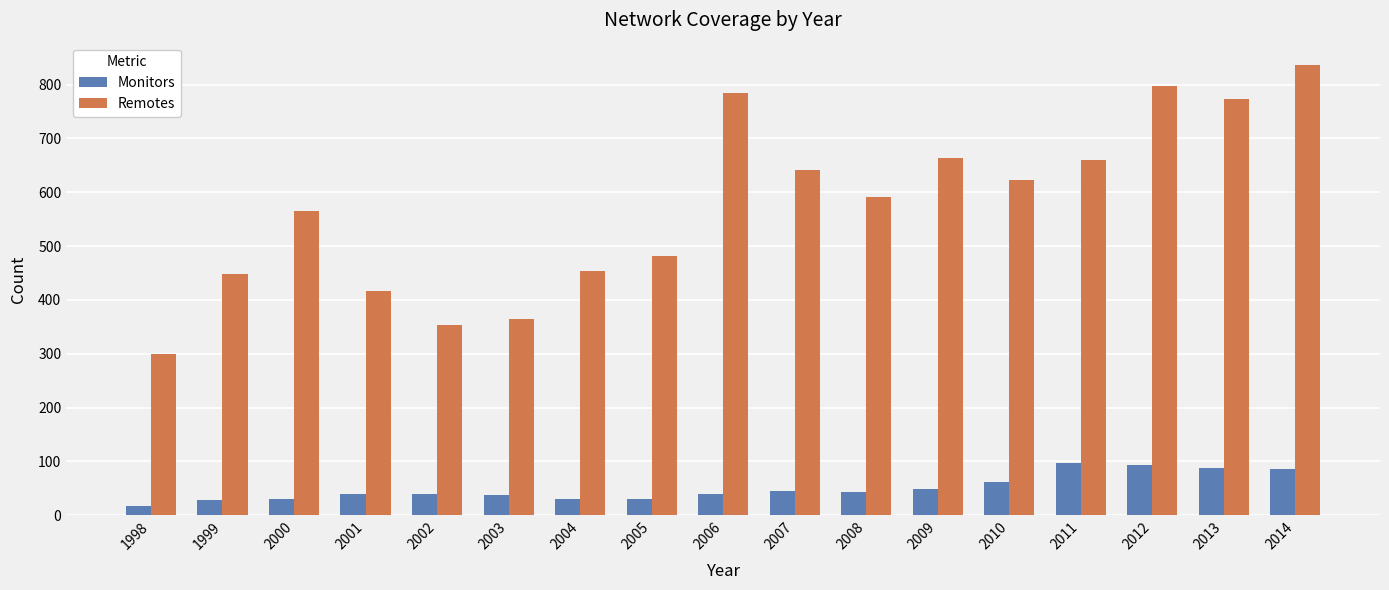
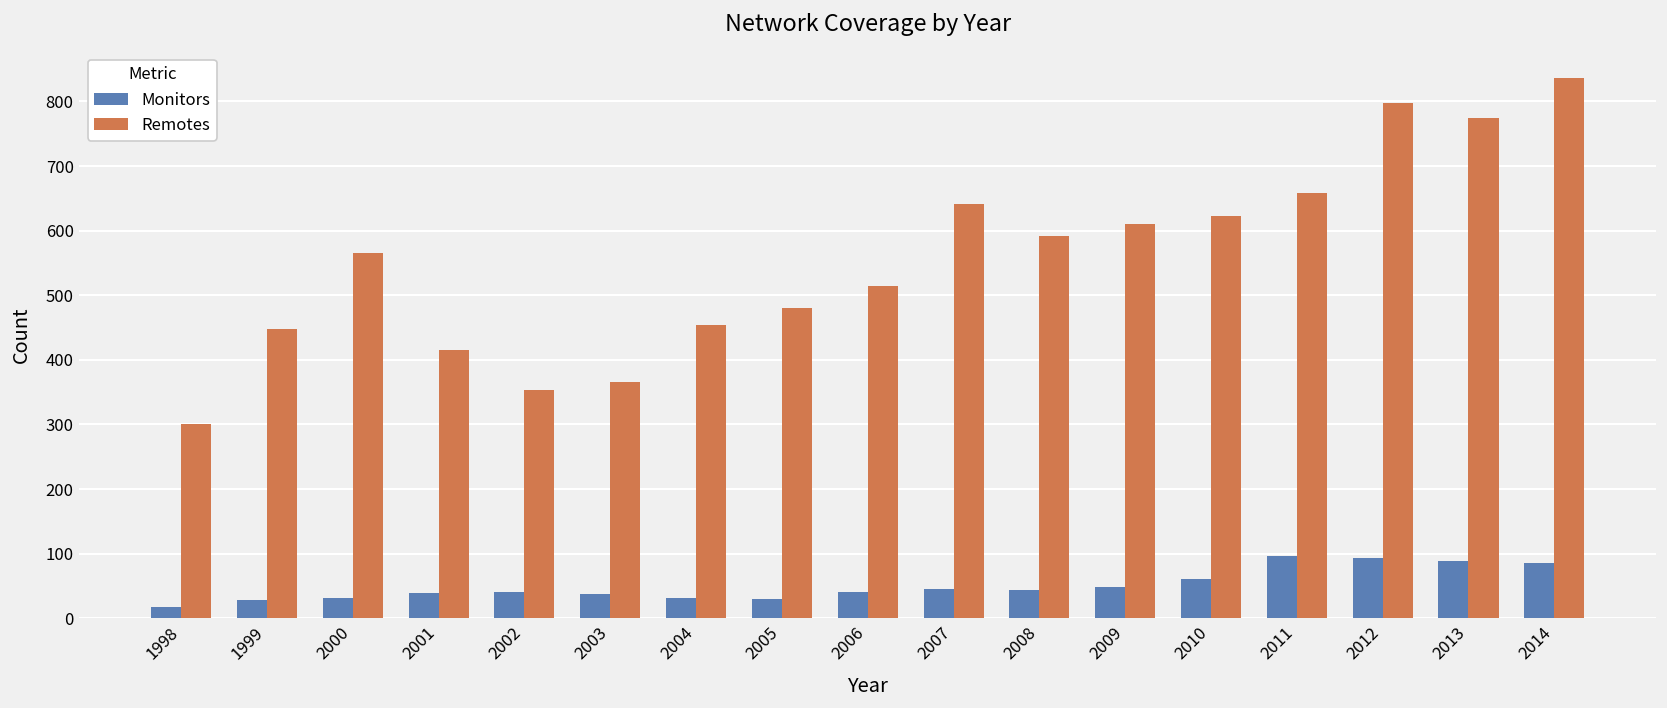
  {
    "Monitors": {
      "1998": 20,
      "1999": 30,
      "2000": 30,
      "2001": 40,
      "2002": 40,
      "2003": 40,
      "2004": 30,
      "2005": 30,
      "2006": 40,
      "2007": 50,
      "2008": 40,
      "2009": 50,
      "2010": 60,
      "2011": 100,
      "2012": 90,
      "2013": 90,
      "2014": 90
    },
    "Remotes": {
      "1998": 300,
      "1999": 450,
      "2000": 570,
      "2001": 420,
      "2002": 350,
      "2003": 370,
      "2004": 450,
      "2005": 480,
-     "2006": 780,
+     "2006": 510,
      "2007": 640,
      "2008": 590,
-     "2009": 660,
+     "2009": 610,
      "2010": 620,
      "2011": 660,
      "2012": 800,
      "2013": 770,
      "2014": 840
    }
  }
